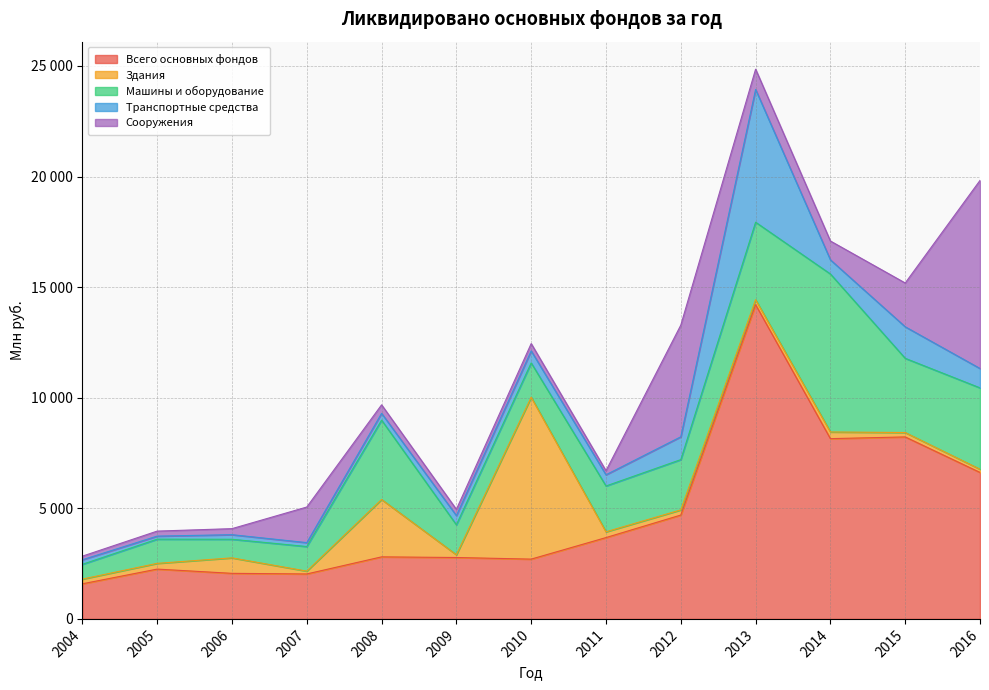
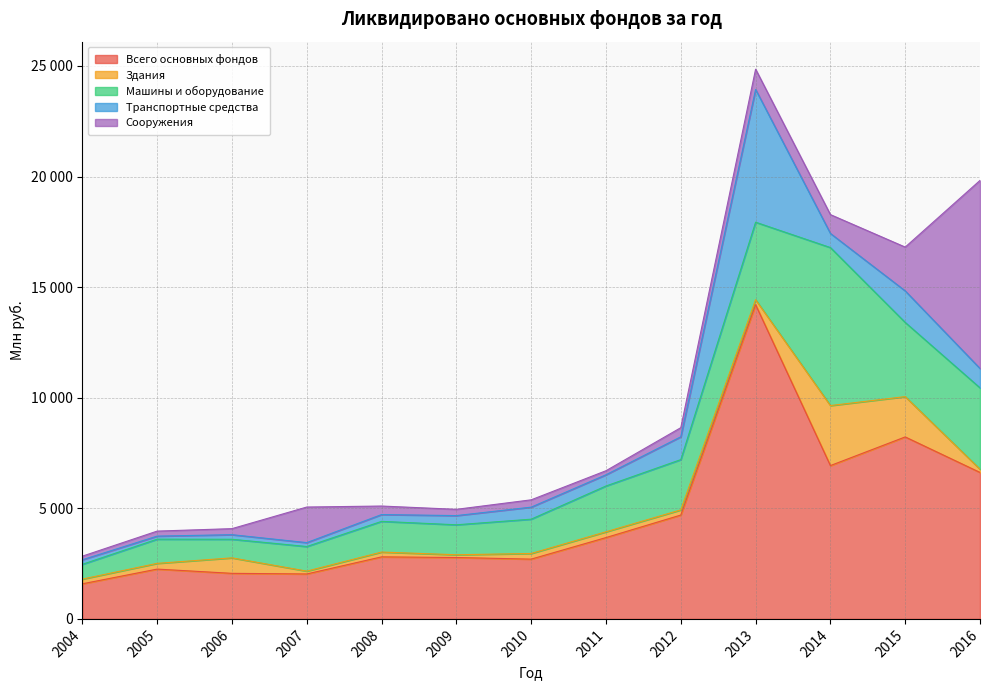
  {
    "Всего основных фондов": {
      "2004": 1600,
      "2005": 2300,
      "2006": 2100,
      "2007": 2000,
      "2008": 2800,
      "2009": 2800,
      "2010": 2700,
      "2011": 3700,
      "2012": 4700,
      "2013": 14200,
-     "2014": 8200,
+     "2014": 6900,
      "2015": 8200,
      "2016": 6600
    },
    "Здания": {
      "2004": 200,
      "2005": 300,
      "2006": 700,
      "2007": 100,
-     "2008": 2600,
+     "2008": 200,
      "2009": 100,
-     "2010": 7300,
+     "2010": 300,
      "2011": 300,
      "2012": 200,
      "2013": 200,
-     "2014": 300,
-     "2015": 200,
+     "2014": 2700,
+     "2015": 1800,
      "2016": 100
    },
    "Машины и оборудование": {
      "2004": 700,
      "2005": 1100,
      "2006": 800,
      "2007": 1100,
-     "2008": 3600,
+     "2008": 1400,
      "2009": 1400,
      "2010": 1600,
      "2011": 2100,
      "2012": 2300,
      "2013": 3500,
      "2014": 7100,
      "2015": 3400,
      "2016": 3700
    },
    "Транспортные средства": {
      "2004": 200,
      "2005": 100,
      "2006": 200,
      "2007": 200,
      "2008": 300,
      "2009": 400,
      "2010": 500,
      "2011": 500,
      "2012": 1000,
      "2013": 6000,
      "2014": 600,
      "2015": 1400,
      "2016": 900
    },
    "Сооружения": {
      "2004": 200,
      "2005": 200,
      "2006": 300,
      "2007": 1600,
      "2008": 400,
      "2009": 300,
      "2010": 300,
      "2011": 200,
-     "2012": 5000,
+     "2012": 400,
      "2013": 900,
      "2014": 900,
      "2015": 2000,
      "2016": 8500
    }
  }
